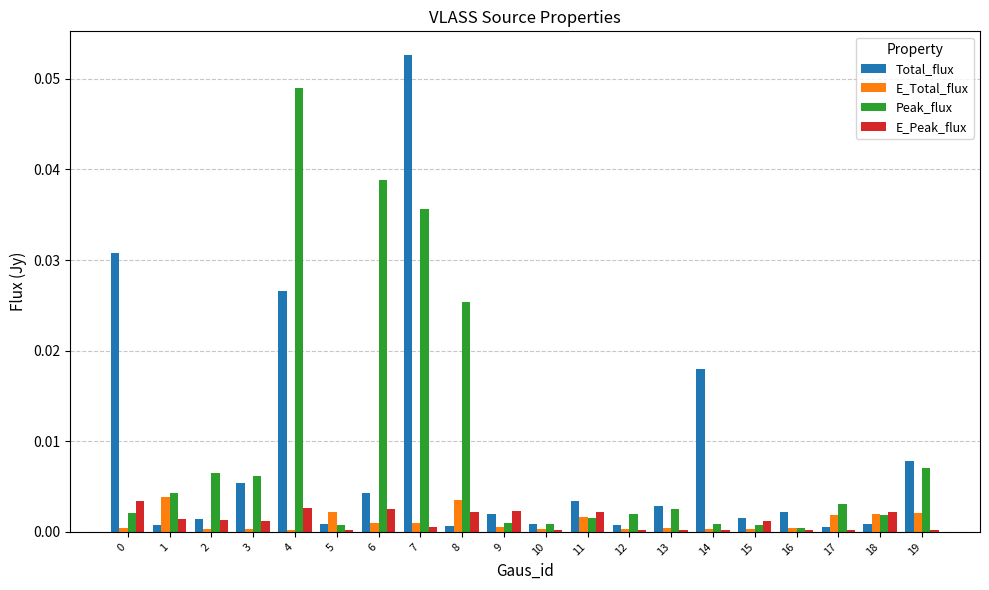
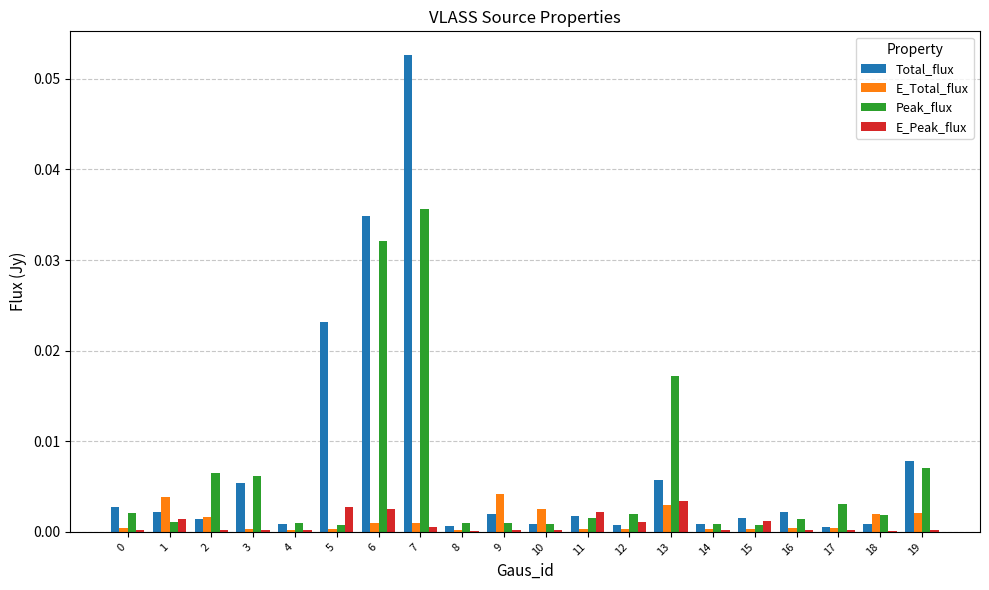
  {
    "Total_flux": {
-     "0": 0.031,
-     "1": 0.001,
+     "0": 0.003,
+     "1": 0.002,
      "2": 0.001,
      "3": 0.005,
-     "4": 0.027,
-     "5": 0.001,
-     "6": 0.004,
+     "4": 0.001,
+     "5": 0.023,
+     "6": 0.035,
      "7": 0.053,
      "8": 0.001,
      "9": 0.002,
      "10": 0.001,
-     "11": 0.003,
+     "11": 0.002,
      "12": 0.001,
-     "13": 0.003,
-     "14": 0.018,
+     "13": 0.006,
+     "14": 0.001,
      "15": 0.002,
      "16": 0.002,
      "17": 0.000,
      "18": 0.001,
      "19": 0.008
    },
    "E_Total_flux": {
      "0": 0.000,
      "1": 0.004,
-     "2": 0.000,
+     "2": 0.002,
      "3": 0.000,
-     "5": 0.002,
+     "5": 0.000,
      "6": 0.001,
      "7": 0.001,
-     "8": 0.003,
-     "9": 0.001,
-     "10": 0.000,
-     "11": 0.002,
-     "13": 0.000,
+     "8": 0.000,
+     "9": 0.004,
+     "10": 0.003,
+     "11": 0.000,
+     "13": 0.003,
      "16": 0.000,
-     "17": 0.002,
+     "17": 0.000,
      "18": 0.002,
      "19": 0.002
    },
    "Peak_flux": {
      "0": 0.002,
-     "1": 0.004,
+     "1": 0.001,
      "2": 0.007,
      "3": 0.006,
-     "4": 0.049,
+     "4": 0.001,
      "5": 0.001,
-     "6": 0.039,
+     "6": 0.032,
      "7": 0.036,
-     "8": 0.025,
+     "8": 0.001,
      "9": 0.001,
      "10": 0.001,
      "11": 0.001,
      "12": 0.002,
-     "13": 0.002,
+     "13": 0.017,
      "14": 0.001,
      "15": 0.001,
-     "16": 0.000,
+     "16": 0.001,
      "17": 0.003,
      "18": 0.002,
      "19": 0.007
    },
    "E_Peak_flux": {
-     "0": 0.003,
+     "0": 0.000,
      "1": 0.001,
-     "2": 0.001,
-     "3": 0.001,
-     "4": 0.003,
-     "5": 0.000,
+     "2": 0.000,
+     "3": 0.000,
+     "4": 0.000,
+     "5": 0.003,
      "6": 0.003,
      "7": 0.001,
-     "8": 0.002,
-     "9": 0.002,
+     "8": 0.000,
+     "9": 0.000,
      "11": 0.002,
-     "12": 0.000,
-     "13": 0.000,
+     "12": 0.001,
+     "13": 0.003,
      "15": 0.001,
-     "18": 0.002
+     "18": 0.000
    }
  }
